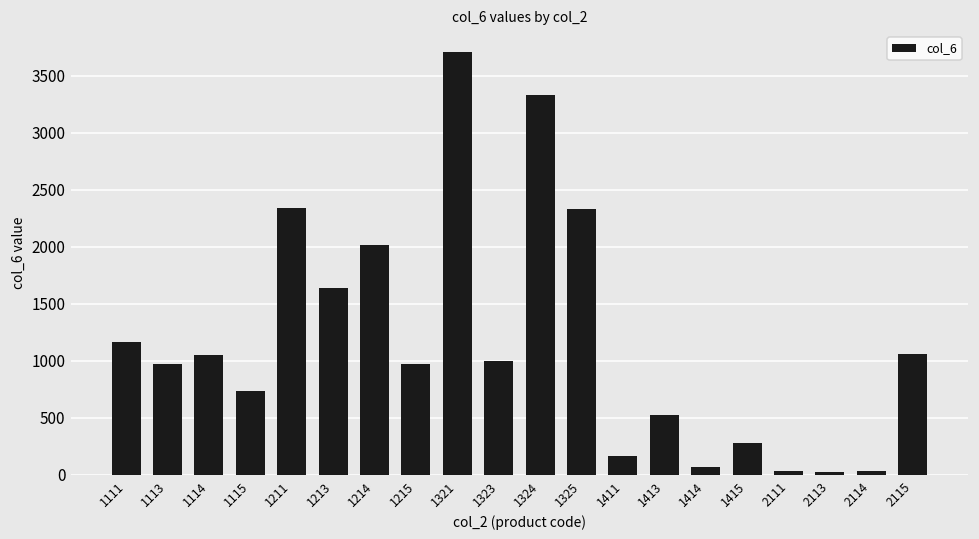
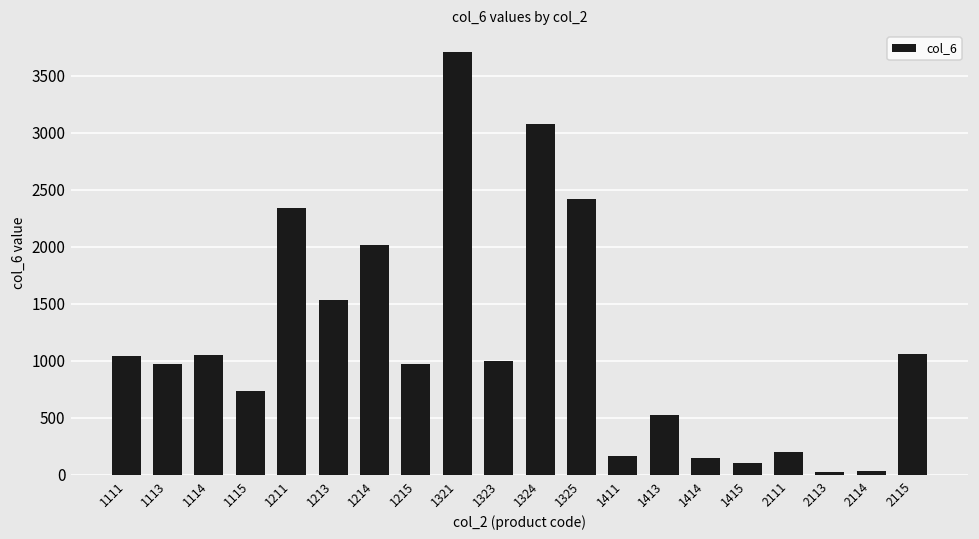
  {
-   "1111": 1170,
+   "1111": 1050,
    "1113": 970,
    "1114": 1050,
    "1115": 740,
    "1211": 2340,
-   "1213": 1640,
+   "1213": 1530,
    "1214": 2010,
    "1215": 980,
    "1321": 3700,
    "1323": 1000,
-   "1324": 3330,
-   "1325": 2330,
+   "1324": 3080,
+   "1325": 2420,
    "1411": 170,
    "1413": 530,
-   "1414": 70,
-   "1415": 280,
-   "2111": 40,
+   "1414": 150,
+   "1415": 100,
+   "2111": 200,
    "2113": 30,
    "2114": 30,
    "2115": 1060
  }
